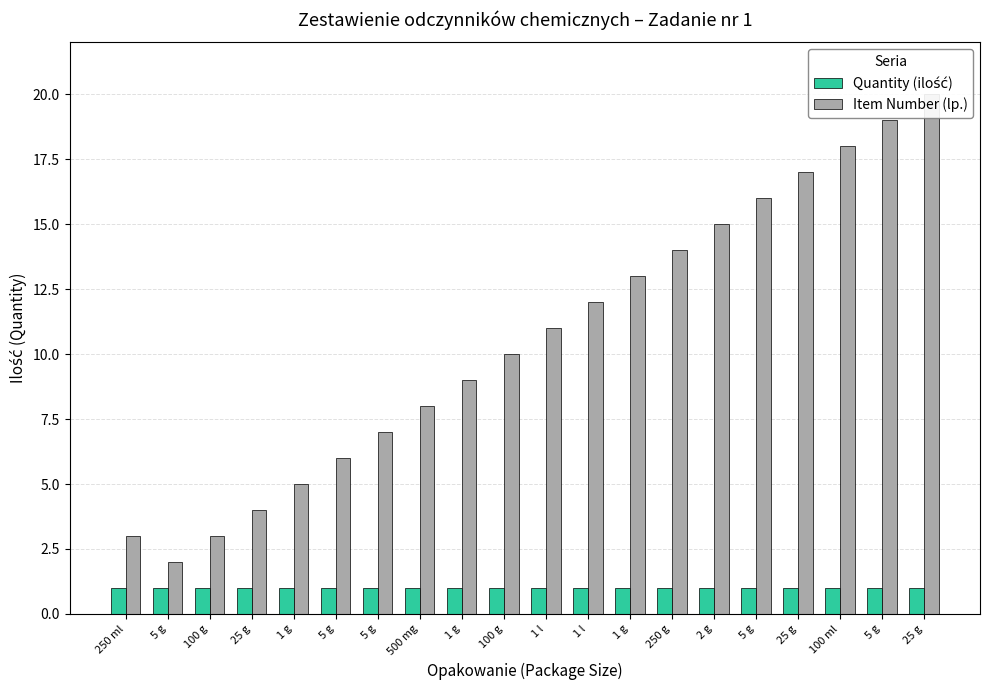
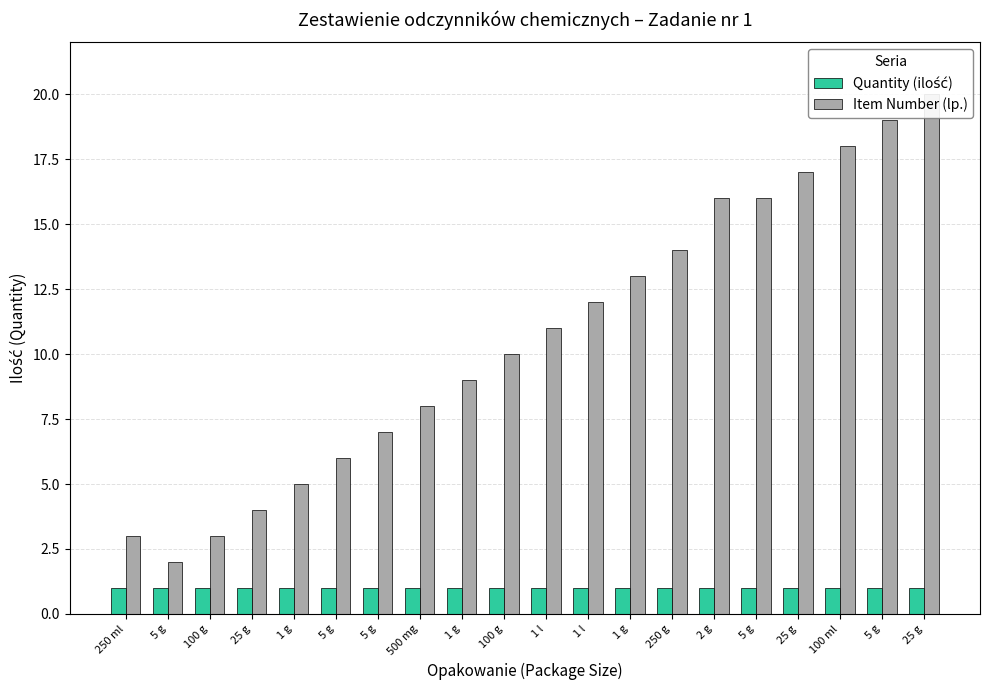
  {
    "Quantity (ilość)": {
      "250 ml": 1,
      "500 mg": 1,
      "250 g": 1,
      "2 g": 1,
      "100 ml": 1
    },
    "Item Number (lp.)": {
      "250 ml": 3,
      "500 mg": 8,
      "250 g": 14,
-     "2 g": 15,
+     "2 g": 16,
      "100 ml": 18
    }
  }
